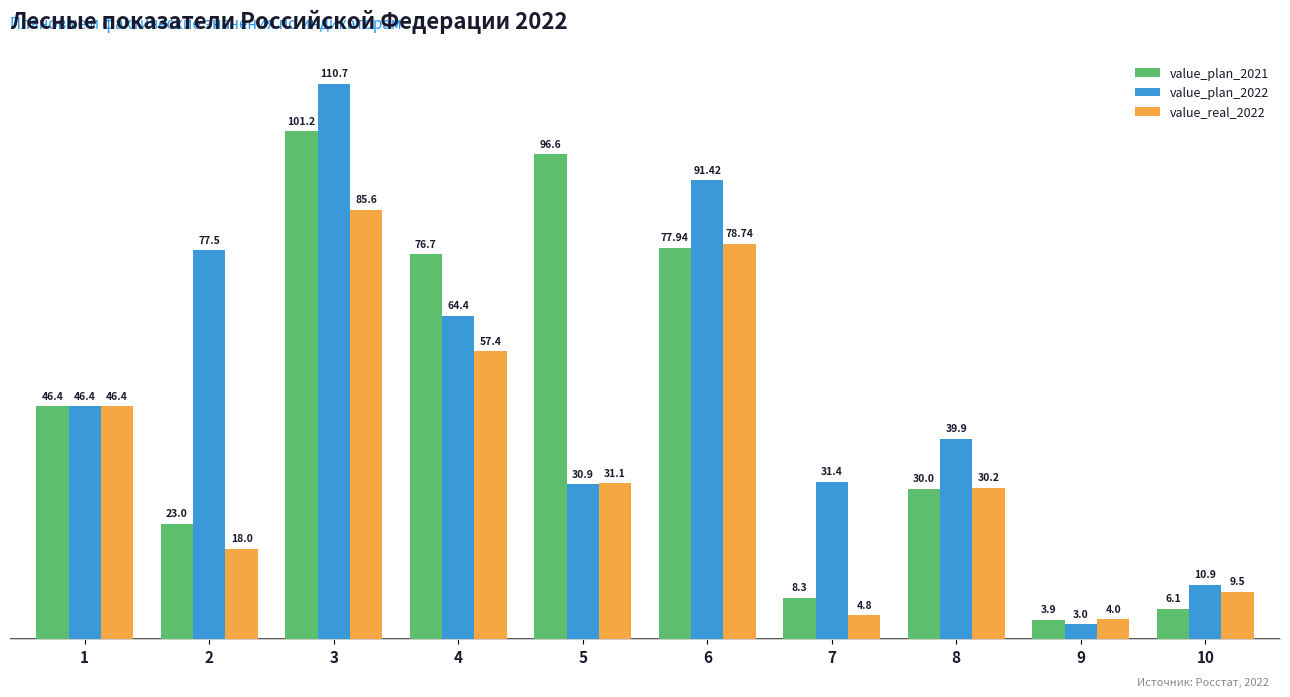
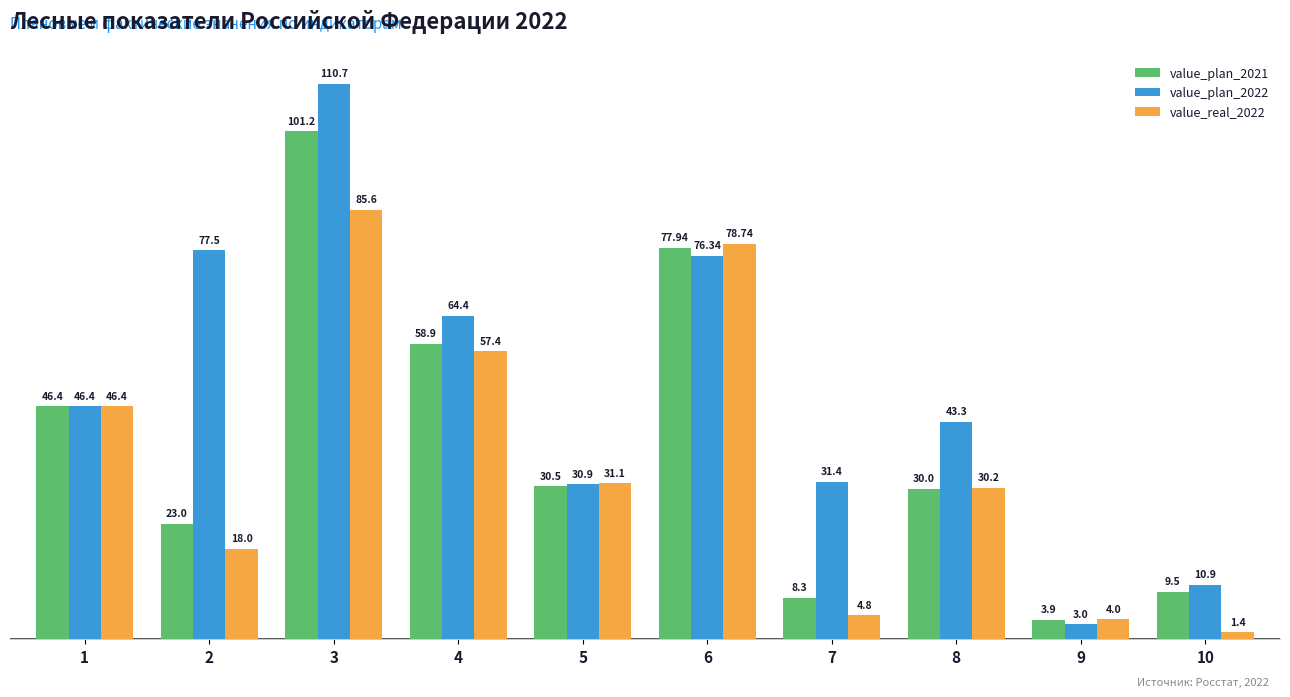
  {
    "value_plan_2021": {
      "1": 46.4,
      "2": 23.0,
      "3": 101.2,
-     "4": 76.7,
-     "5": 96.6,
+     "4": 58.9,
+     "5": 30.5,
      "6": 77.94,
      "7": 8.3,
      "8": 30.0,
      "9": 3.9,
-     "10": 6.1
+     "10": 9.5
    },
    "value_plan_2022": {
      "1": 46.4,
      "2": 77.5,
      "3": 110.7,
      "4": 64.4,
      "5": 30.9,
-     "6": 91.42,
+     "6": 76.34,
      "7": 31.4,
-     "8": 39.9,
+     "8": 43.3,
      "9": 3.0,
      "10": 10.9
    },
    "value_real_2022": {
      "1": 46.4,
      "2": 18.0,
      "3": 85.6,
      "4": 57.4,
      "5": 31.1,
      "6": 78.74,
      "7": 4.8,
      "8": 30.2,
      "9": 4.0,
-     "10": 9.5
+     "10": 1.4
    }
  }
